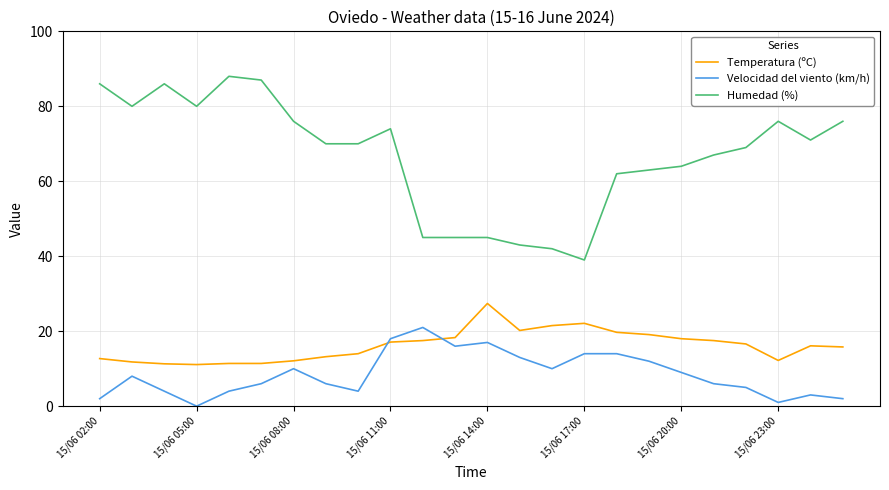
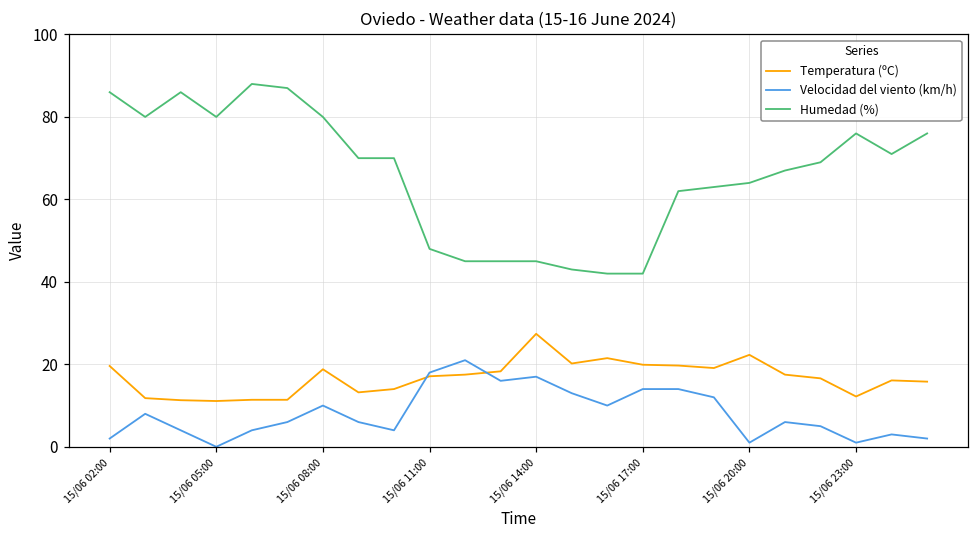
  {
    "Temperatura (ºC)": {
-     "15/06 02:00": 13,
+     "15/06 02:00": 20,
      "15/06 05:00": 11,
-     "15/06 08:00": 12,
+     "15/06 08:00": 19,
      "15/06 11:00": 17,
      "15/06 14:00": 27,
-     "15/06 17:00": 22,
-     "15/06 20:00": 18,
+     "15/06 17:00": 20,
+     "15/06 20:00": 22,
      "15/06 23:00": 12
    },
    "Velocidad del viento (km/h)": {
      "15/06 02:00": 2,
      "15/06 05:00": 0,
      "15/06 08:00": 10,
      "15/06 11:00": 18,
      "15/06 14:00": 17,
      "15/06 17:00": 14,
-     "15/06 20:00": 9,
+     "15/06 20:00": 1,
      "15/06 23:00": 1
    },
    "Humedad (%)": {
      "15/06 02:00": 86,
      "15/06 05:00": 80,
-     "15/06 08:00": 76,
-     "15/06 11:00": 74,
+     "15/06 08:00": 80,
+     "15/06 11:00": 48,
      "15/06 14:00": 45,
-     "15/06 17:00": 39,
+     "15/06 17:00": 42,
      "15/06 20:00": 64,
      "15/06 23:00": 76
    }
  }
